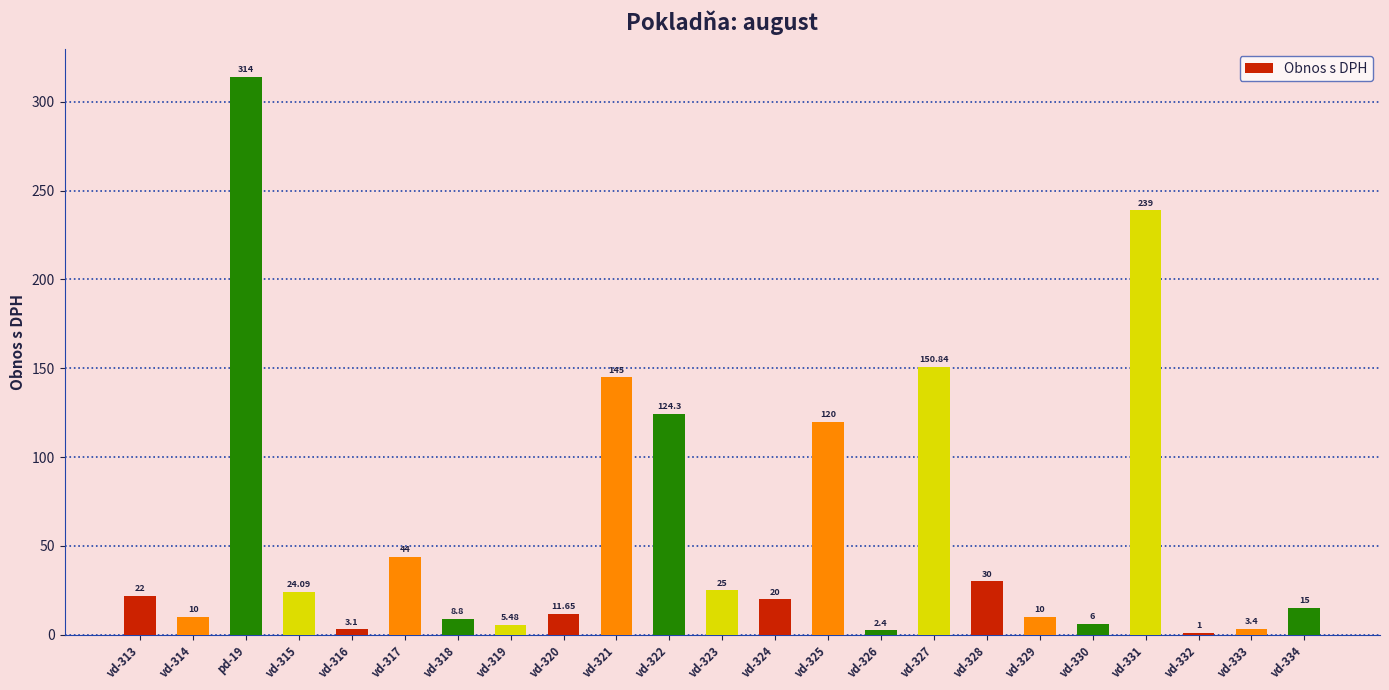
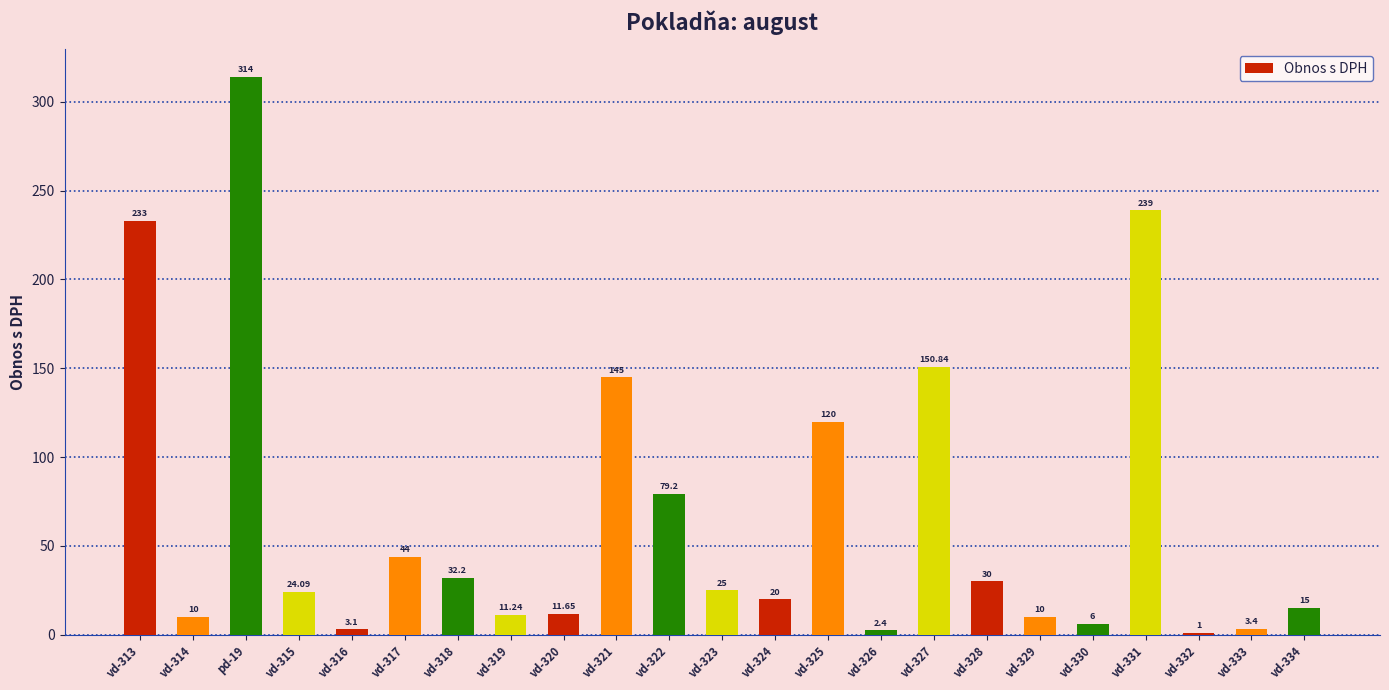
  {
-   "vd-313": 22,
+   "vd-313": 233,
    "vd-314": 10,
    "pd-19": 314,
    "vd-315": 24.09,
    "vd-316": 3.1,
    "vd-317": 44,
-   "vd-318": 8.8,
-   "vd-319": 5.48,
+   "vd-318": 32.2,
+   "vd-319": 11.24,
    "vd-320": 11.65,
    "vd-321": 145,
-   "vd-322": 124.3,
+   "vd-322": 79.2,
    "vd-323": 25,
    "vd-324": 20,
    "vd-325": 120,
    "vd-326": 2.4,
    "vd-327": 150.84,
    "vd-328": 30,
    "vd-329": 10,
    "vd-330": 6,
    "vd-331": 239,
    "vd-332": 1,
    "vd-333": 3.4,
    "vd-334": 15
  }
